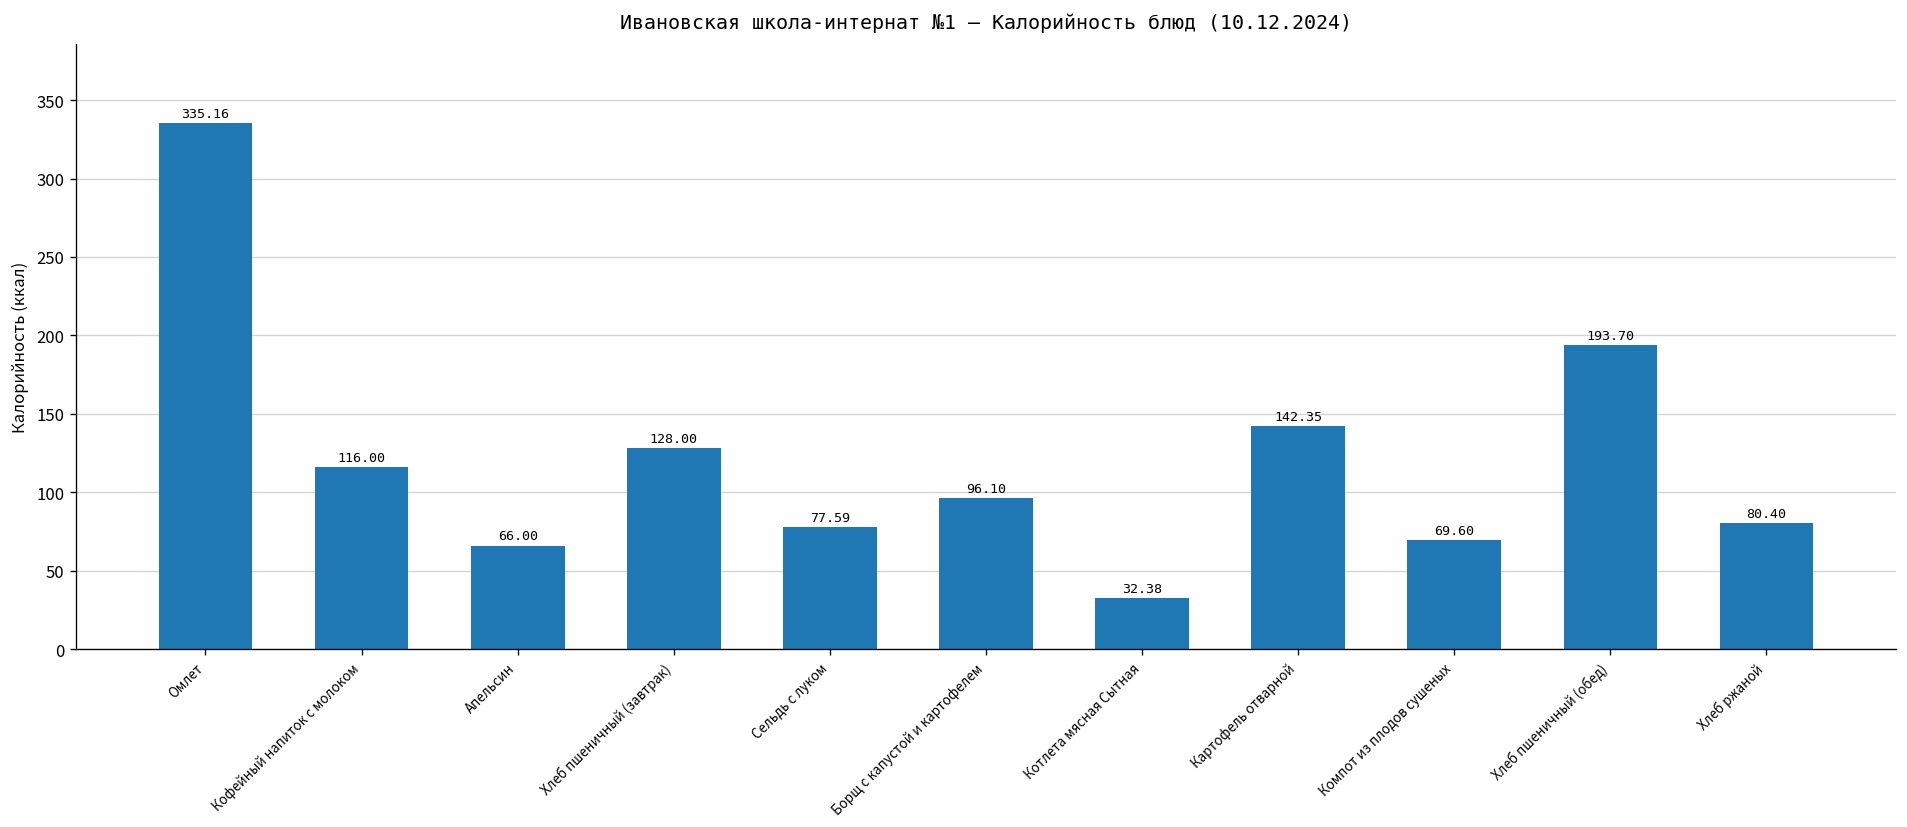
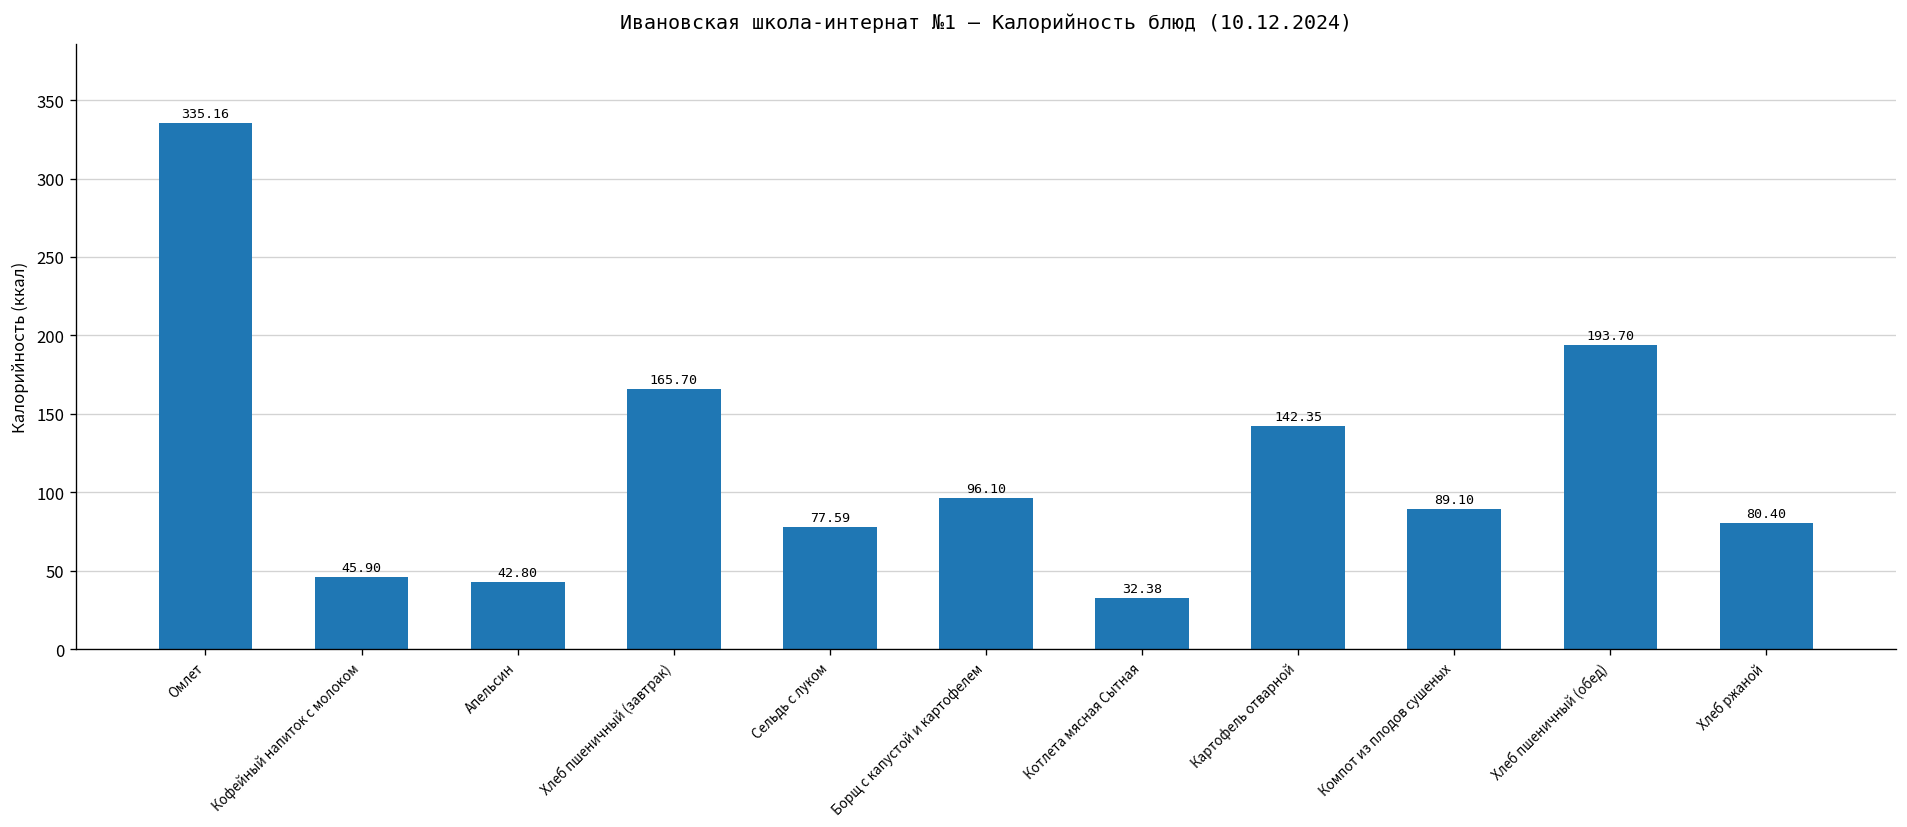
  {
    "Омлет": 335.16,
-   "Кофейный напиток с молоком": 116.00,
-   "Апельсин": 66.00,
-   "Хлеб пшеничный (завтрак)": 128.00,
+   "Кофейный напиток с молоком": 45.90,
+   "Апельсин": 42.80,
+   "Хлеб пшеничный (завтрак)": 165.70,
    "Сельдь с луком": 77.59,
    "Борщ с капустой и картофелем": 96.10,
    "Котлета мясная Сытная": 32.38,
    "Картофель отварной": 142.35,
-   "Компот из плодов сушеных": 69.60,
+   "Компот из плодов сушеных": 89.10,
    "Хлеб пшеничный (обед)": 193.70,
    "Хлеб ржаной": 80.40
  }
